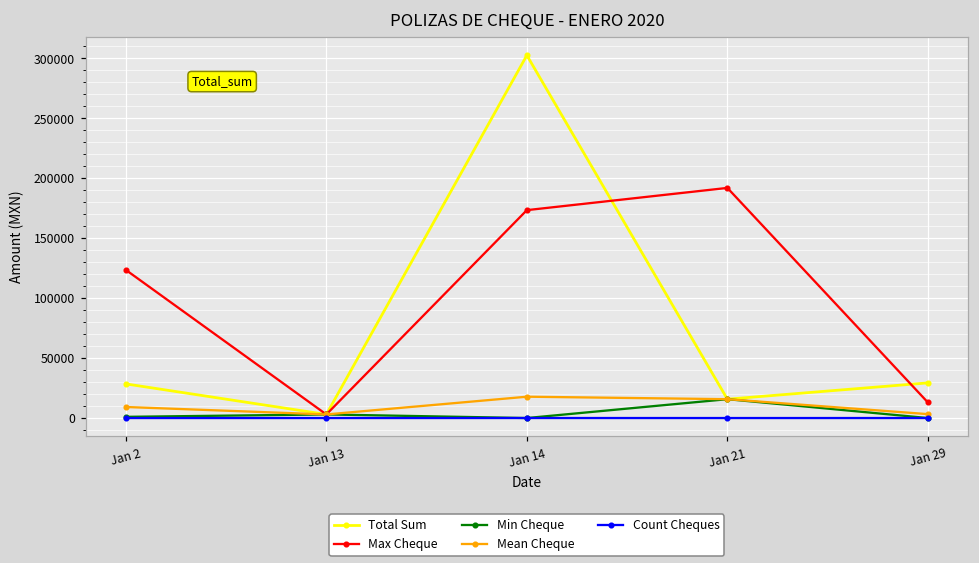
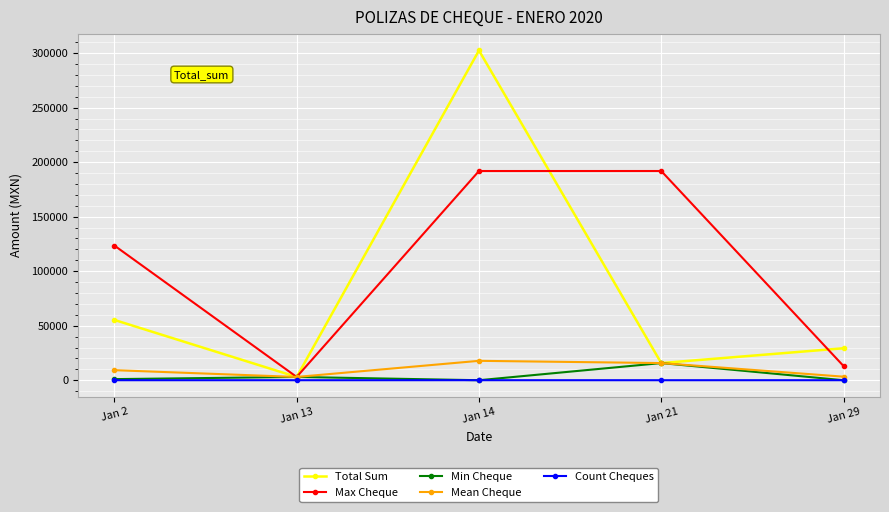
  {
    "Total Sum": {
-     "Jan 2": 28000,
+     "Jan 2": 55000,
      "Jan 14": 302000,
      "Jan 29": 29000
    },
    "Max Cheque": {
      "Jan 2": 123000,
-     "Jan 14": 173000,
+     "Jan 14": 192000,
      "Jan 21": 192000,
      "Jan 29": 13000
    },
    "Mean Cheque": {
      "Jan 2": 9000,
      "Jan 14": 18000,
      "Jan 29": 3000
    },
    "Count Cheques": {
      "Jan 13": 0,
      "Jan 21": 0
    }
  }
